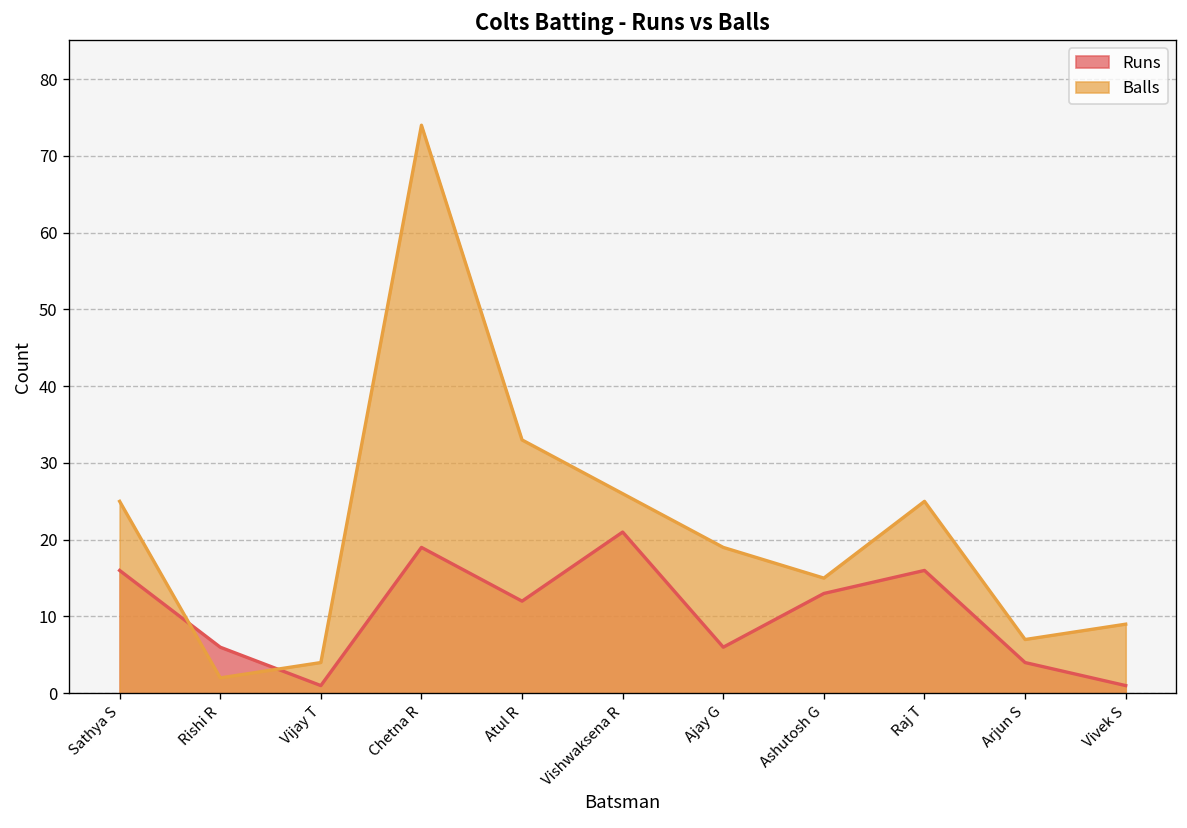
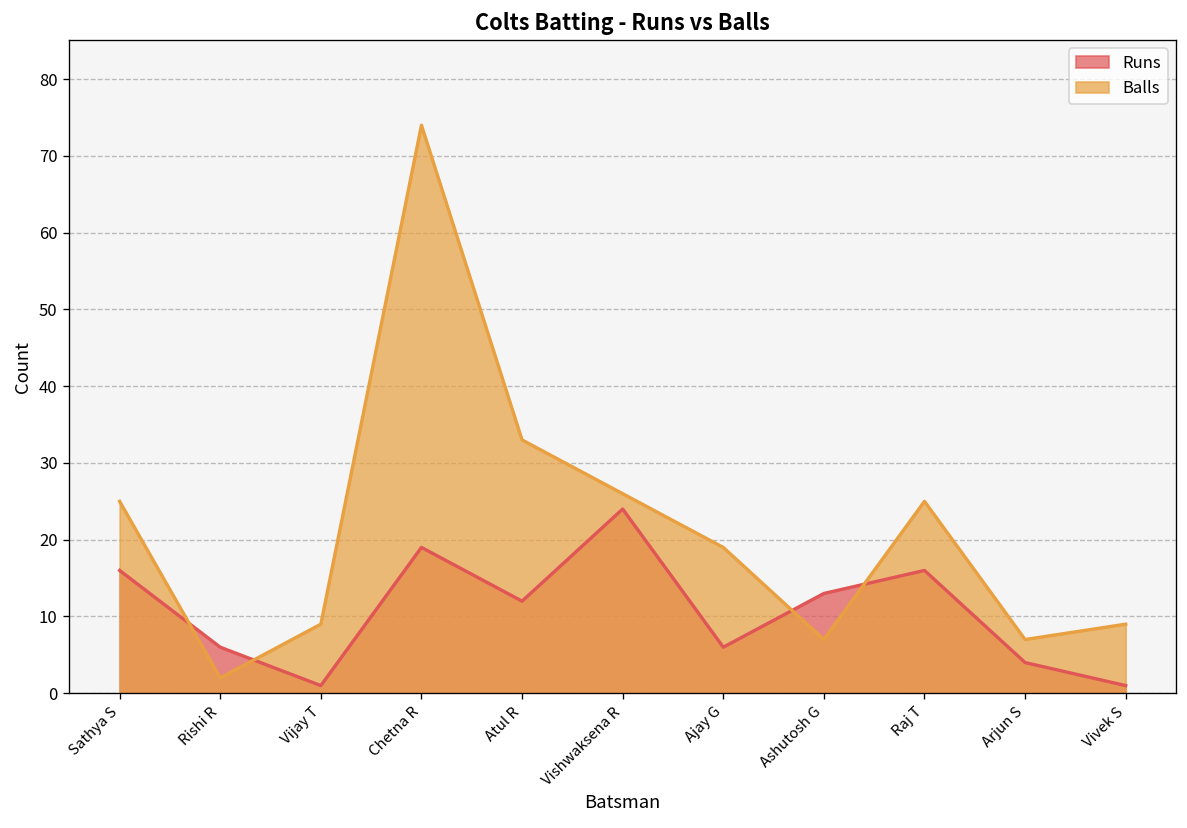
  {
    "Runs": {
      "Sathya S": 16,
      "Rishi R": 6,
      "Vijay T": 1,
      "Chetna R": 19,
      "Atul R": 12,
-     "Vishwaksena R": 21,
+     "Vishwaksena R": 24,
      "Ajay G": 6,
      "Ashutosh G": 13,
      "Raj T": 16,
      "Arjun S": 4,
      "Vivek S": 1
    },
    "Balls": {
      "Sathya S": 25,
      "Rishi R": 2,
-     "Vijay T": 4,
+     "Vijay T": 9,
      "Chetna R": 74,
      "Atul R": 33,
      "Vishwaksena R": 26,
      "Ajay G": 19,
-     "Ashutosh G": 15,
+     "Ashutosh G": 7,
      "Raj T": 25,
      "Arjun S": 7,
      "Vivek S": 9
    }
  }
